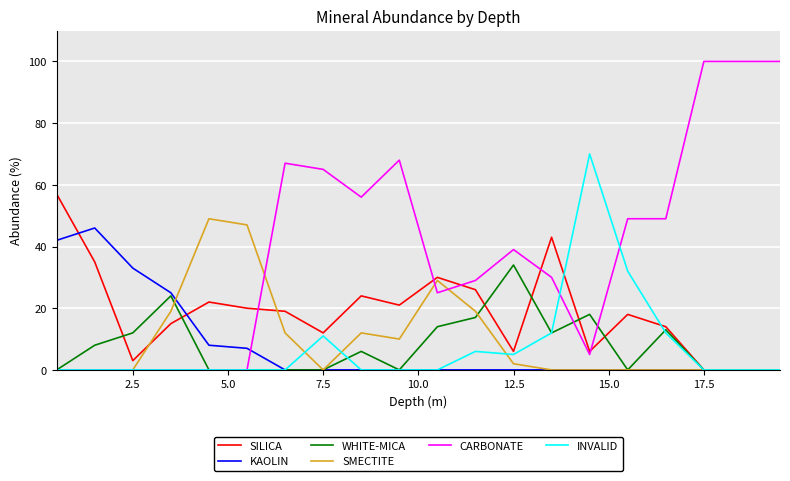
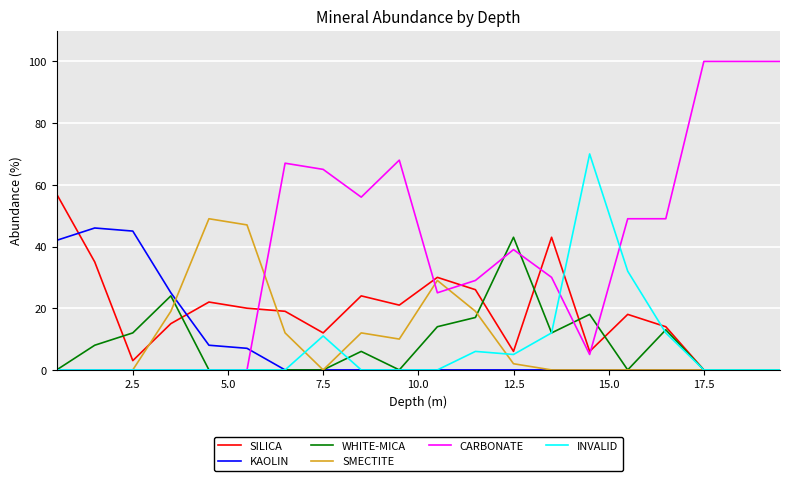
  {
    "SILICA": {
      "2.5": 3,
      "7.5": 12,
      "12.5": 6
    },
    "KAOLIN": {
-     "2.5": 33,
+     "2.5": 45,
      "12.5": 0
    },
    "WHITE-MICA": {
      "2.5": 12,
-     "12.5": 34
+     "12.5": 43
    },
    "SMECTITE": {
      "12.5": 2
    },
    "CARBONATE": {
      "7.5": 65,
      "12.5": 39,
      "17.5": 100
    },
    "INVALID": {
      "7.5": 11,
      "12.5": 5
    }
  }
